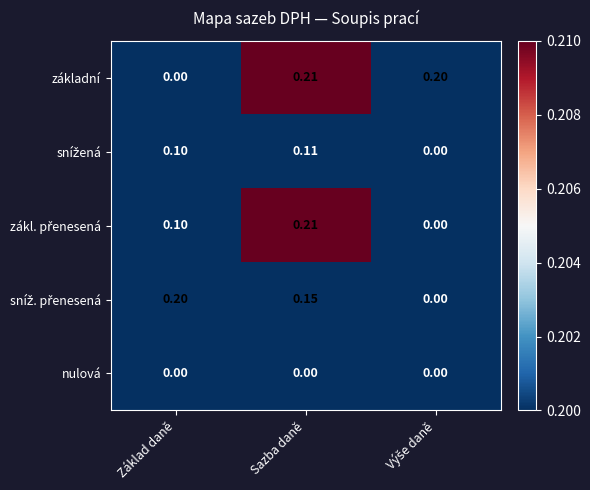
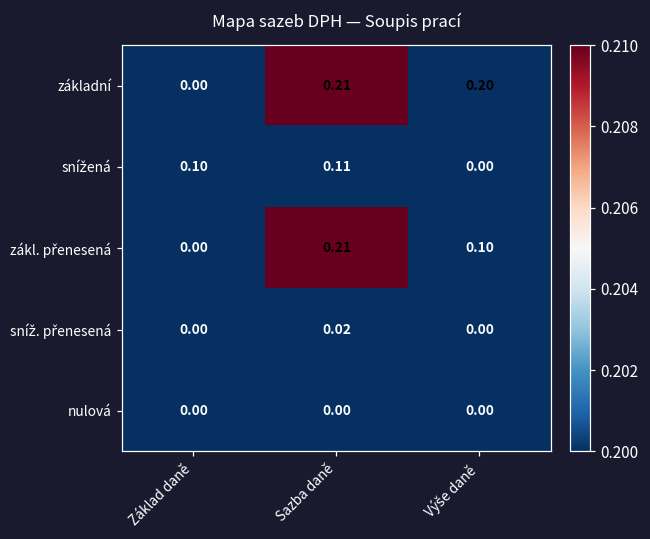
  {
    "základní": {
      "Základ daně": 0.00,
      "Sazba daně": 0.21,
      "Výše daně": 0.20
    },
    "snížená": {
      "Základ daně": 0.10,
      "Sazba daně": 0.11,
      "Výše daně": 0.00
    },
    "zákl. přenesená": {
-     "Základ daně": 0.10,
+     "Základ daně": 0.00,
      "Sazba daně": 0.21,
-     "Výše daně": 0.00
+     "Výše daně": 0.10
    },
    "sníž. přenesená": {
-     "Základ daně": 0.20,
-     "Sazba daně": 0.15,
+     "Základ daně": 0.00,
+     "Sazba daně": 0.02,
      "Výše daně": 0.00
    },
    "nulová": {
      "Základ daně": 0.00,
      "Sazba daně": 0.00,
      "Výše daně": 0.00
    }
  }
